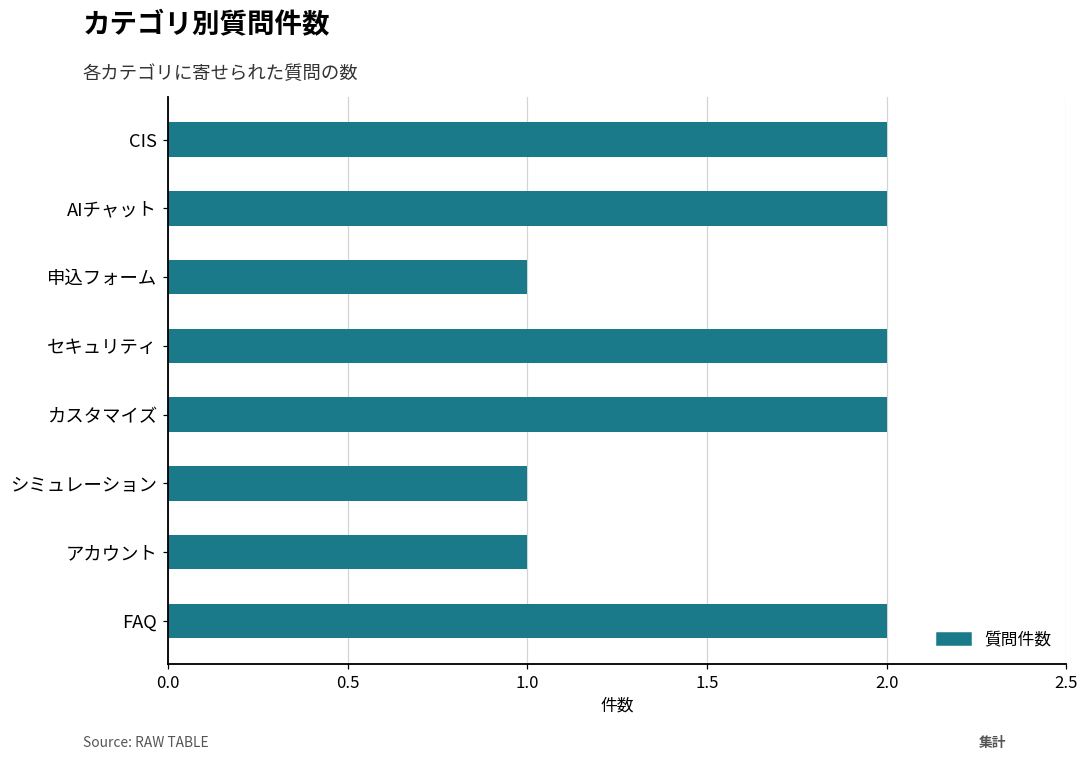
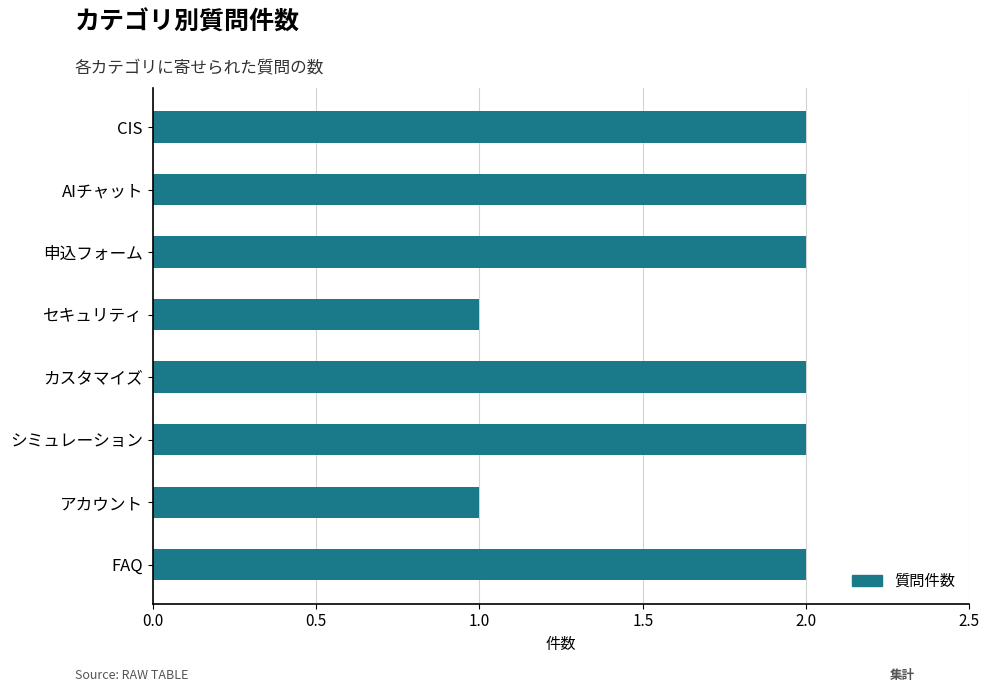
  {
    "CIS": 2,
    "AIチャット": 2,
-   "申込フォーム": 1,
-   "セキュリティ": 2,
+   "申込フォーム": 2,
+   "セキュリティ": 1,
    "カスタマイズ": 2,
-   "シミュレーション": 1,
+   "シミュレーション": 2,
    "アカウント": 1,
    "FAQ": 2
  }
